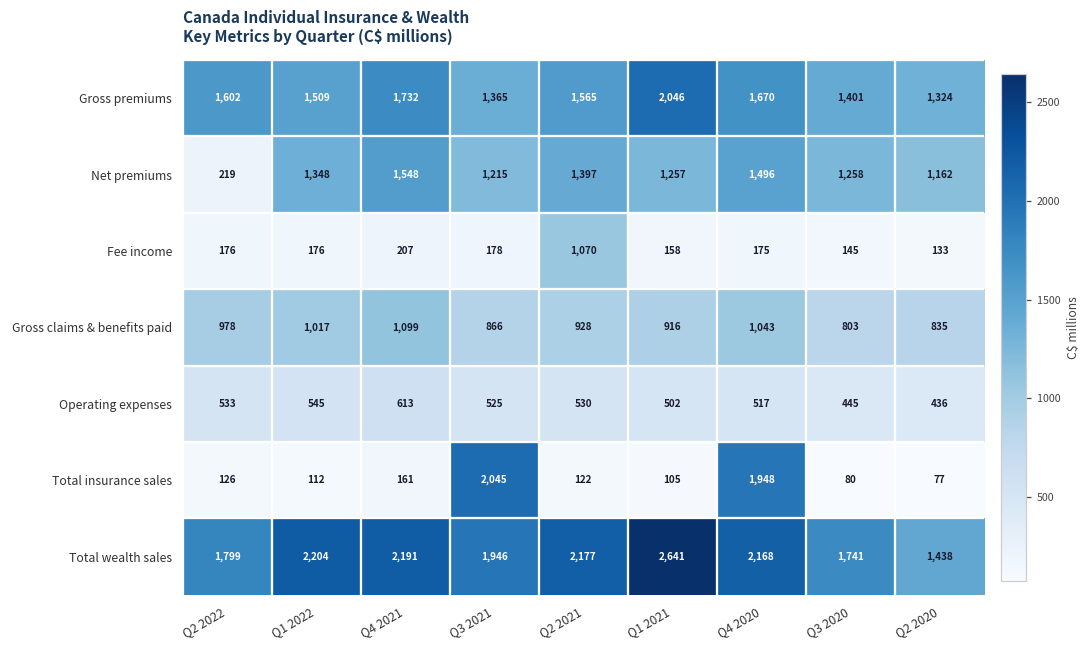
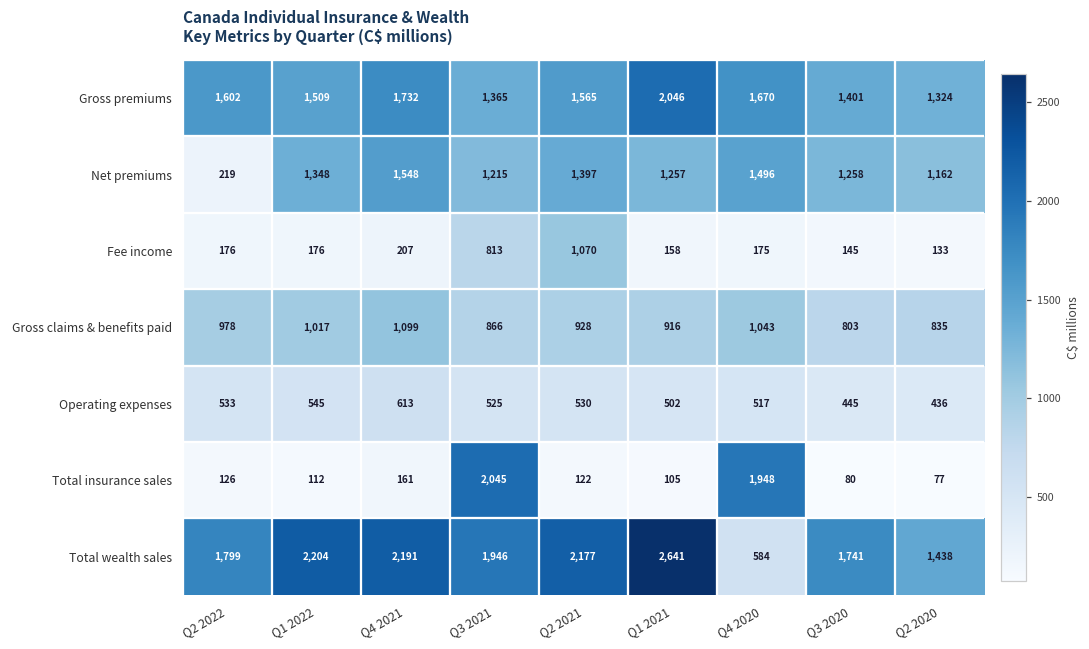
  {
    "Gross premiums": {
      "Q2 2022": "1,602",
      "Q1 2022": "1,509",
      "Q4 2021": "1,732",
      "Q3 2021": "1,365",
      "Q2 2021": "1,565",
      "Q1 2021": "2,046",
      "Q4 2020": "1,670",
      "Q3 2020": "1,401",
      "Q2 2020": "1,324"
    },
    "Net premiums": {
      "Q2 2022": "219",
      "Q1 2022": "1,348",
      "Q4 2021": "1,548",
      "Q3 2021": "1,215",
      "Q2 2021": "1,397",
      "Q1 2021": "1,257",
      "Q4 2020": "1,496",
      "Q3 2020": "1,258",
      "Q2 2020": "1,162"
    },
    "Fee income": {
      "Q2 2022": "176",
      "Q1 2022": "176",
      "Q4 2021": "207",
-     "Q3 2021": "178",
+     "Q3 2021": "813",
      "Q2 2021": "1,070",
      "Q1 2021": "158",
      "Q4 2020": "175",
      "Q3 2020": "145",
      "Q2 2020": "133"
    },
    "Gross claims & benefits paid": {
      "Q2 2022": "978",
      "Q1 2022": "1,017",
      "Q4 2021": "1,099",
      "Q3 2021": "866",
      "Q2 2021": "928",
      "Q1 2021": "916",
      "Q4 2020": "1,043",
      "Q3 2020": "803",
      "Q2 2020": "835"
    },
    "Operating expenses": {
      "Q2 2022": "533",
      "Q1 2022": "545",
      "Q4 2021": "613",
      "Q3 2021": "525",
      "Q2 2021": "530",
      "Q1 2021": "502",
      "Q4 2020": "517",
      "Q3 2020": "445",
      "Q2 2020": "436"
    },
    "Total insurance sales": {
      "Q2 2022": "126",
      "Q1 2022": "112",
      "Q4 2021": "161",
      "Q3 2021": "2,045",
      "Q2 2021": "122",
      "Q1 2021": "105",
      "Q4 2020": "1,948",
      "Q3 2020": "80",
      "Q2 2020": "77"
    },
    "Total wealth sales": {
      "Q2 2022": "1,799",
      "Q1 2022": "2,204",
      "Q4 2021": "2,191",
      "Q3 2021": "1,946",
      "Q2 2021": "2,177",
      "Q1 2021": "2,641",
-     "Q4 2020": "2,168",
+     "Q4 2020": "584",
      "Q3 2020": "1,741",
      "Q2 2020": "1,438"
    }
  }
